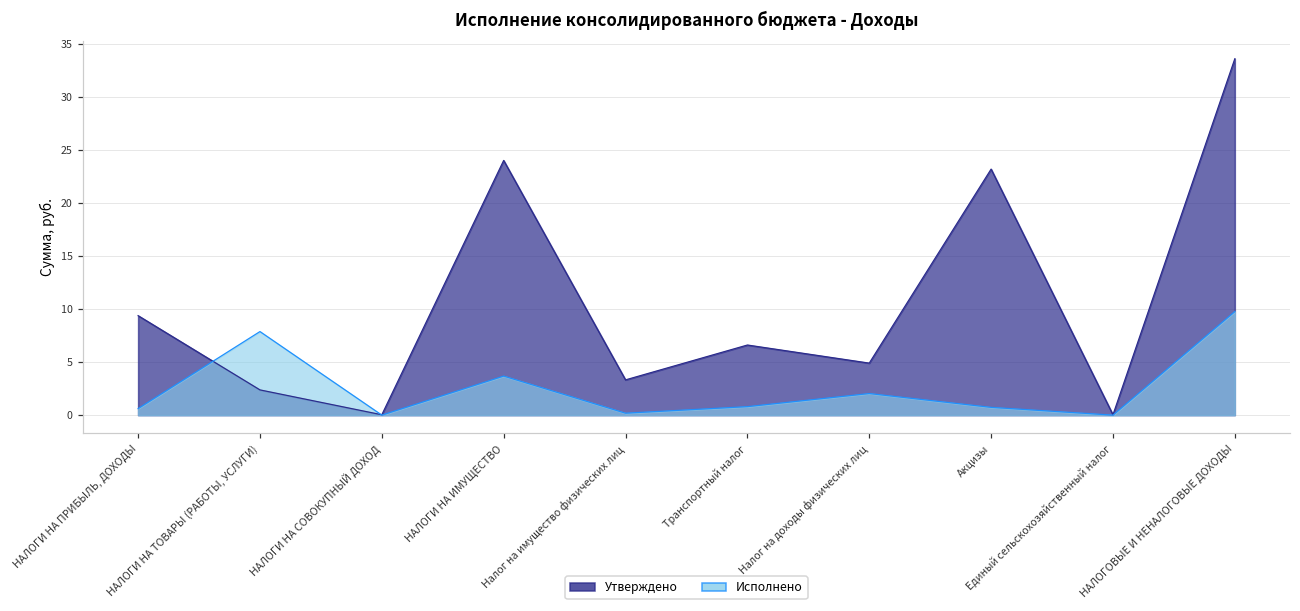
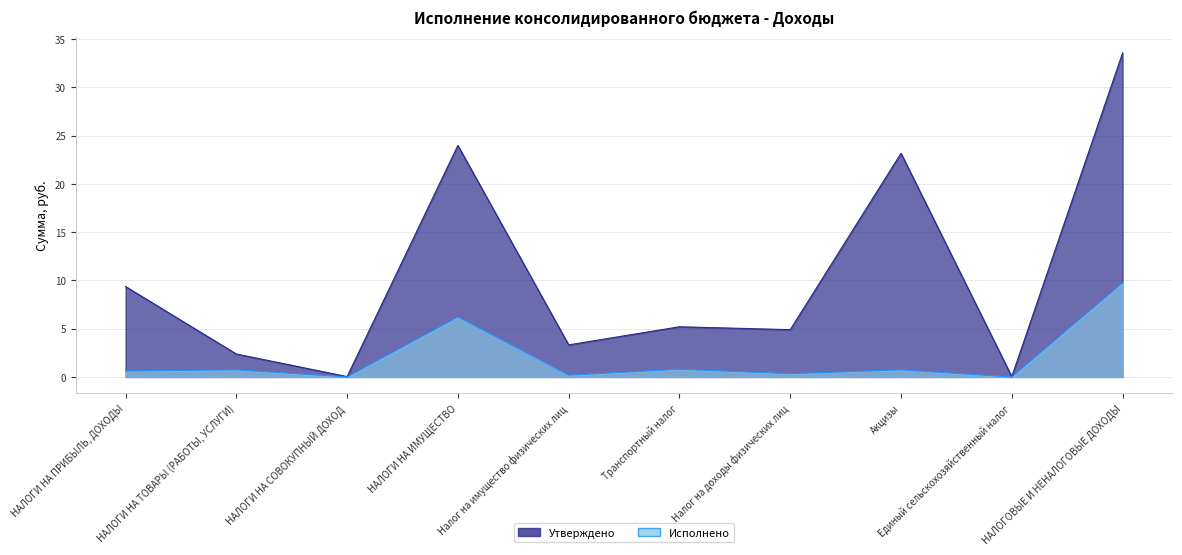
  {
    "Утверждено": {
      "НАЛОГИ НА ПРИБЫЛЬ, ДОХОДЫ": 9,
      "НАЛОГИ НА ТОВАРЫ (РАБОТЫ, УСЛУГИ)": 2,
      "НАЛОГИ НА ИМУЩЕСТВО": 24,
      "Налог на имущество физических лиц": 3,
-     "Транспортный налог": 7,
+     "Транспортный налог": 5,
      "Налог на доходы физических лиц": 5,
      "Акцизы": 23,
      "НАЛОГОВЫЕ И НЕНАЛОГОВЫЕ ДОХОДЫ": 34
    },
    "Исполнено": {
      "НАЛОГИ НА ПРИБЫЛЬ, ДОХОДЫ": 1,
-     "НАЛОГИ НА ТОВАРЫ (РАБОТЫ, УСЛУГИ)": 8,
-     "НАЛОГИ НА ИМУЩЕСТВО": 4,
+     "НАЛОГИ НА ТОВАРЫ (РАБОТЫ, УСЛУГИ)": 1,
+     "НАЛОГИ НА ИМУЩЕСТВО": 6,
      "Налог на имущество физических лиц": 0,
      "Транспортный налог": 1,
-     "Налог на доходы физических лиц": 2,
+     "Налог на доходы физических лиц": 0,
      "Акцизы": 1,
      "НАЛОГОВЫЕ И НЕНАЛОГОВЫЕ ДОХОДЫ": 10
    }
  }
